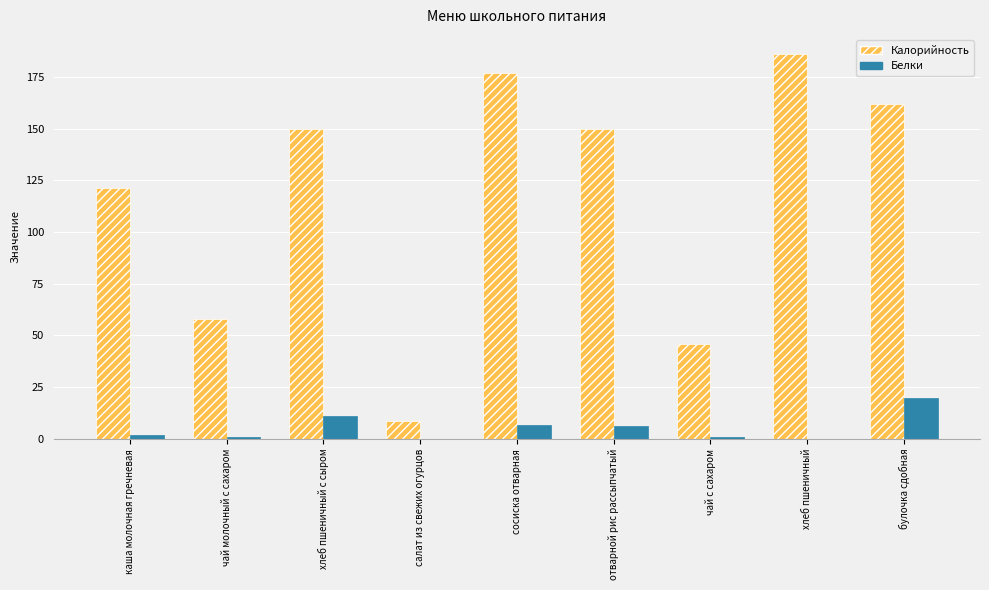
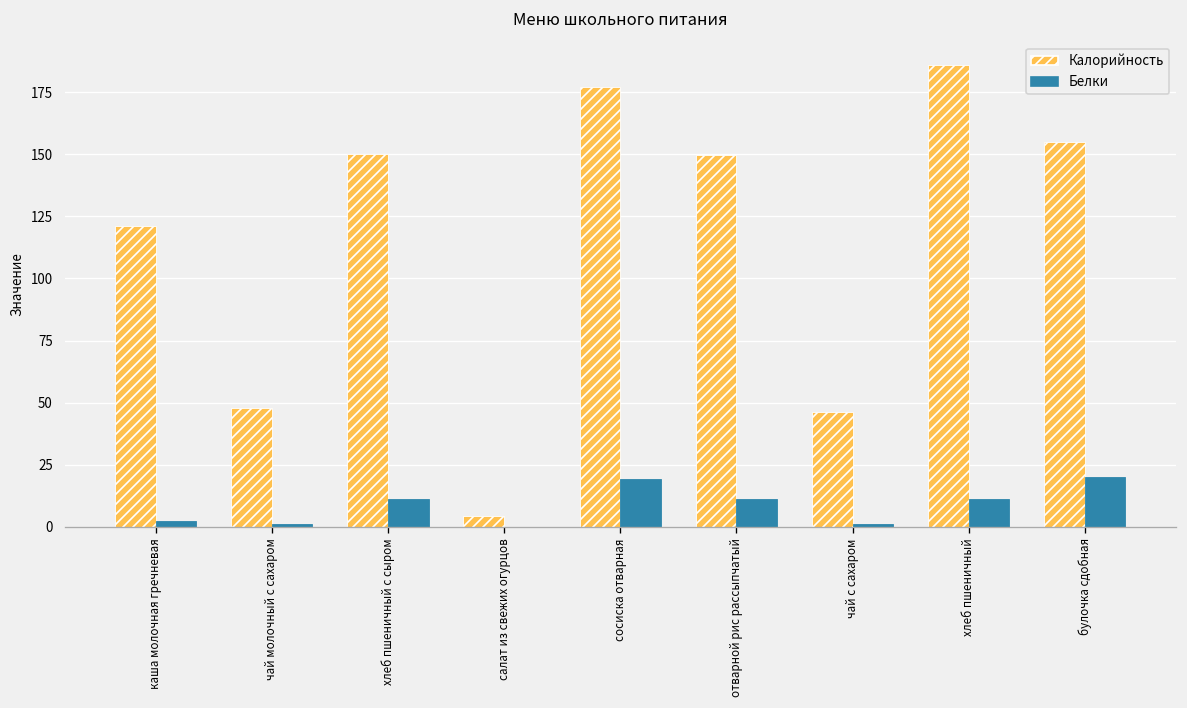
  {
    "Калорийность": {
      "каша молочная гречневая": 121,
-     "чай молочный с сахаром": 58,
+     "чай молочный с сахаром": 48,
      "хлеб пшеничный с сыром": 150,
-     "салат из свежих огурцов": 9,
+     "салат из свежих огурцов": 4,
      "сосиска отварная": 177,
      "отварной рис рассыпчатый": 150,
      "чай с сахаром": 46,
      "хлеб пшеничный": 186,
-     "булочка сдобная": 162
+     "булочка сдобная": 155
    },
    "Белки": {
      "каша молочная гречневая": 2,
      "хлеб пшеничный с сыром": 11,
      "салат из свежих огурцов": 0,
-     "сосиска отварная": 7,
-     "отварной рис рассыпчатый": 6,
-     "хлеб пшеничный": 0,
+     "сосиска отварная": 19,
+     "отварной рис рассыпчатый": 11,
+     "хлеб пшеничный": 11,
      "булочка сдобная": 20
    }
  }
